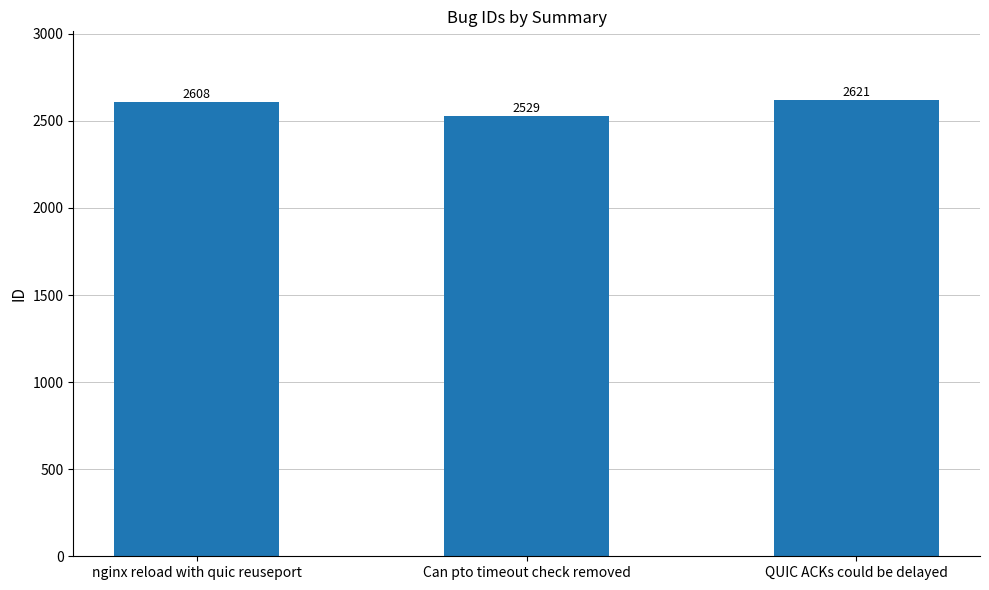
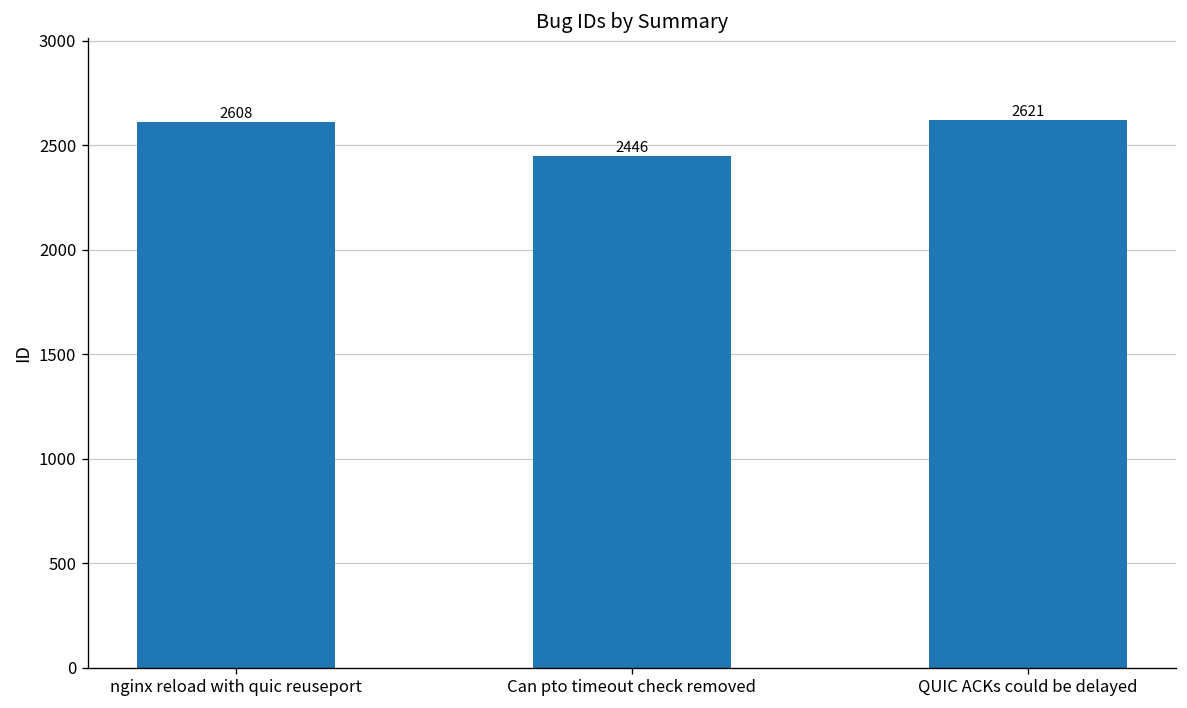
  {
    "nginx reload with quic reuseport": 2608,
-   "Can pto timeout check removed": 2529,
+   "Can pto timeout check removed": 2446,
    "QUIC ACKs could be delayed": 2621
  }
